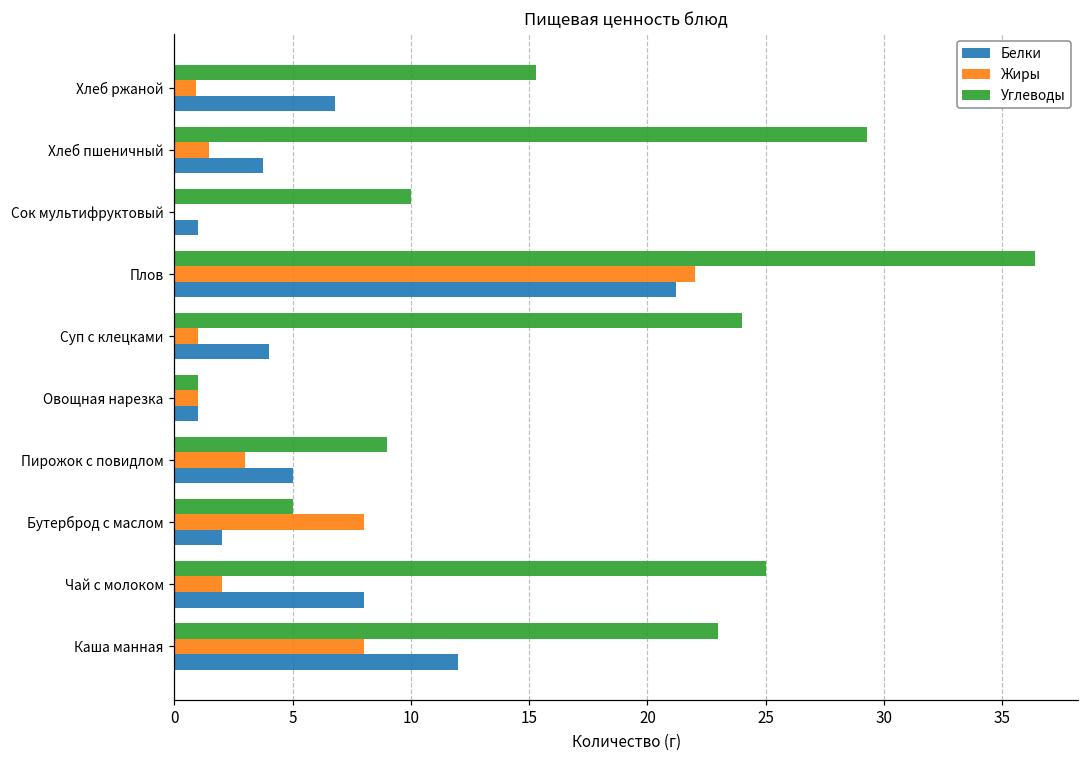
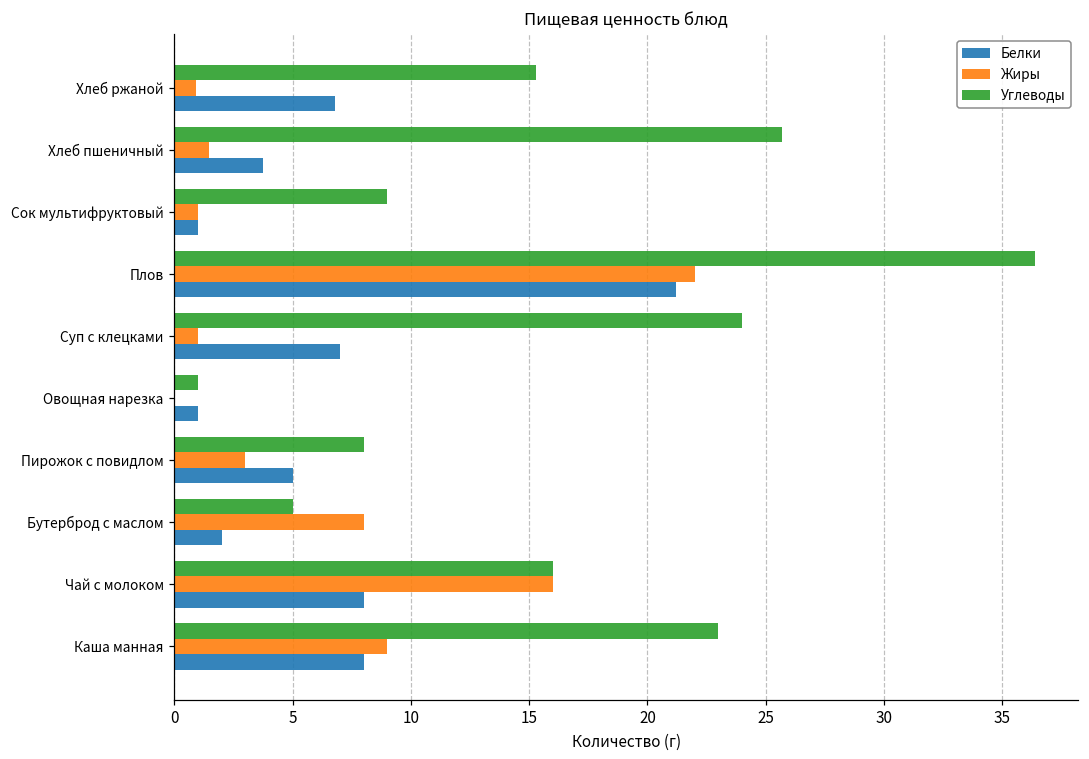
  {
    "Белки": {
      "Хлеб ржаной": 6.8,
      "Хлеб пшеничный": 3.8,
      "Сок мультифруктовый": 1,
      "Плов": 21.2,
-     "Суп с клецками": 4,
+     "Суп с клецками": 7,
      "Овощная нарезка": 1,
      "Пирожок с повидлом": 5,
      "Бутерброд с маслом": 2,
      "Чай с молоком": 8,
-     "Каша манная": 12
+     "Каша манная": 8
    },
    "Жиры": {
      "Хлеб ржаной": 1,
      "Хлеб пшеничный": 1.5,
-     "Сок мультифруктовый": 0,
+     "Сок мультифруктовый": 1,
      "Плов": 22,
      "Суп с клецками": 1,
-     "Овощная нарезка": 1,
+     "Овощная нарезка": 0,
      "Пирожок с повидлом": 3,
      "Бутерброд с маслом": 8,
-     "Чай с молоком": 2,
-     "Каша манная": 8
+     "Чай с молоком": 16,
+     "Каша манная": 9
    },
    "Углеводы": {
      "Хлеб ржаной": 15.3,
-     "Хлеб пшеничный": 29.3,
-     "Сок мультифруктовый": 10,
+     "Хлеб пшеничный": 25.7,
+     "Сок мультифруктовый": 9,
      "Плов": 36.4,
      "Суп с клецками": 24.0,
      "Овощная нарезка": 1.0,
-     "Пирожок с повидлом": 9,
+     "Пирожок с повидлом": 8,
      "Бутерброд с маслом": 5.0,
-     "Чай с молоком": 25,
+     "Чай с молоком": 16,
      "Каша манная": 23.0
    }
  }
